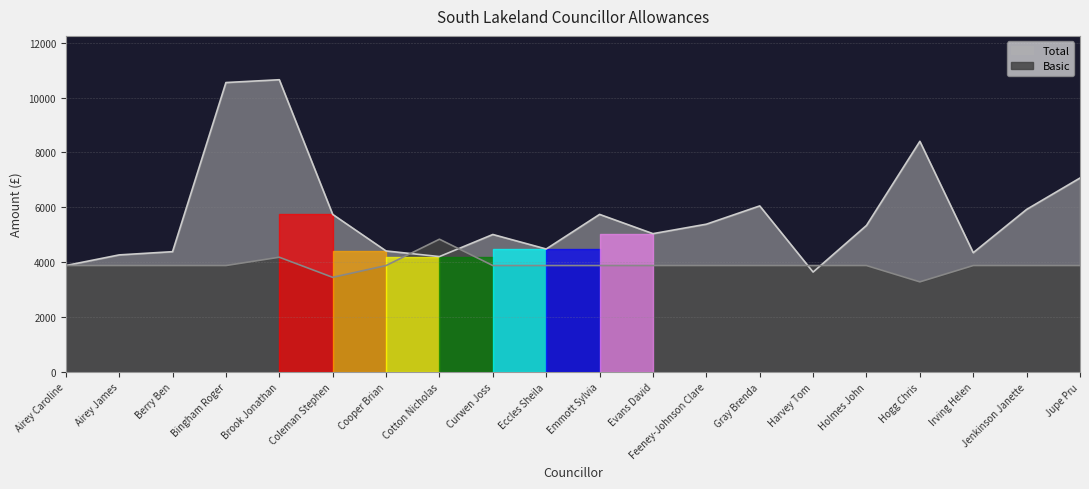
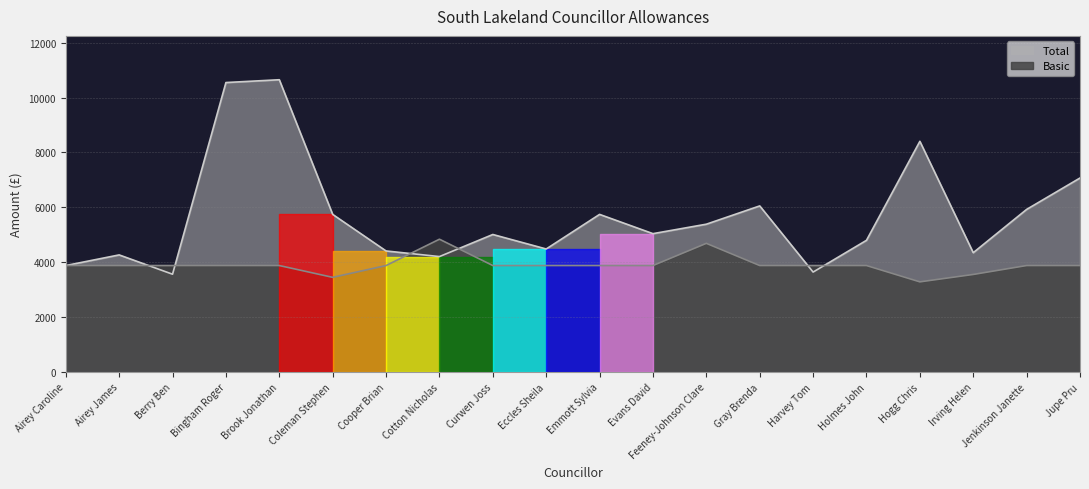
  {
    "Total": {
      "Airey James": 4300,
-     "Berry Ben": 4400,
+     "Berry Ben": 3600,
      "Bingham Roger": 10500,
      "Brook Jonathan": 10600,
      "Curwen Joss": 5000,
      "Emmott Sylvia": 5700,
      "Feeney-Johnson Clare": 5400,
      "Gray Brenda": 6100,
      "Harvey Tom": 3600,
-     "Holmes John": 5300,
+     "Holmes John": 4800,
      "Hogg Chris": 8400,
      "Irving Helen": 4300,
      "Jenkinson Janette": 5900,
      "Jupe Pru": 7100
    },
    "Basic": {
      "Airey James": 3900,
      "Berry Ben": 3900,
      "Bingham Roger": 3900,
-     "Brook Jonathan": 4200,
+     "Brook Jonathan": 3900,
      "Coleman Stephen": 3500,
      "Cooper Brian": 3900,
      "Cotton Nicholas": 4800,
      "Curwen Joss": 3900,
      "Eccles Sheila": 3900,
      "Emmott Sylvia": 3900,
      "Evans David": 3900,
-     "Feeney-Johnson Clare": 3900,
+     "Feeney-Johnson Clare": 4700,
      "Gray Brenda": 3900,
      "Harvey Tom": 3900,
      "Holmes John": 3900,
      "Hogg Chris": 3300,
-     "Irving Helen": 3900,
+     "Irving Helen": 3600,
      "Jenkinson Janette": 3900,
      "Jupe Pru": 3900
    }
  }
